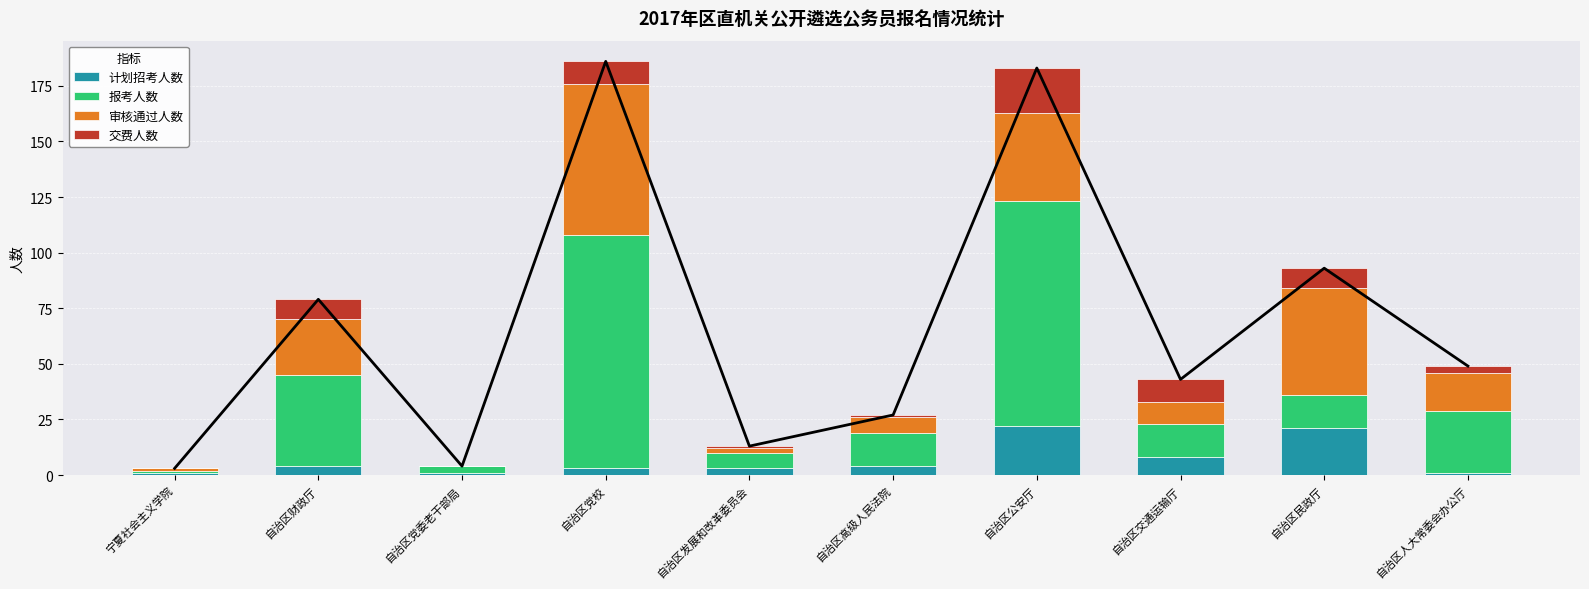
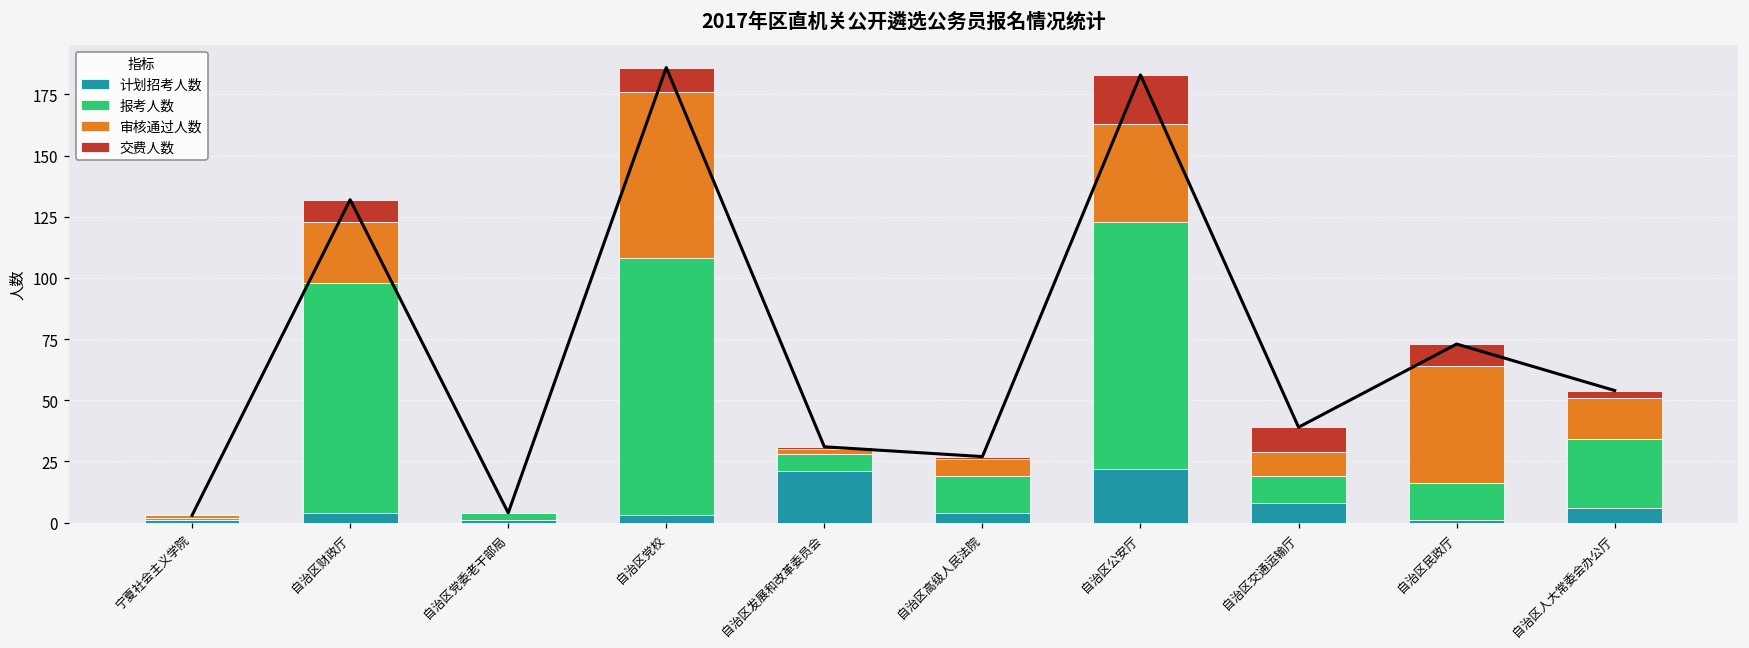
  {
    "交费人数": {
      "宁夏社会主义学院": 0,
      "自治区财政厅": 9,
      "自治区党委老干部局": 0,
      "自治区党校": 10,
      "自治区高级人民法院": 27,
      "自治区公安厅": 20,
      "自治区交通运输厅": 10,
      "自治区民政厅": 9,
      "自治区人大常委会办公厅": 3
    },
    "计划招考人数": {
      "自治区财政厅": 4,
      "自治区党校": 3,
-     "自治区发展和改革委员会": 3,
+     "自治区发展和改革委员会": 21,
      "自治区高级人民法院": 4,
      "自治区公安厅": 22,
      "自治区交通运输厅": 8,
-     "自治区民政厅": 21,
-     "自治区人大常委会办公厅": 1
+     "自治区民政厅": 1,
+     "自治区人大常委会办公厅": 6
    },
    "报考人数": {
-     "自治区财政厅": 41,
+     "自治区财政厅": 94,
      "自治区党委老干部局": 3,
      "自治区党校": 105,
      "自治区发展和改革委员会": 7,
      "自治区高级人民法院": 15,
      "自治区公安厅": 101,
-     "自治区交通运输厅": 15,
+     "自治区交通运输厅": 11,
      "自治区民政厅": 15,
      "自治区人大常委会办公厅": 28
    },
    "审核通过人数": {
      "自治区财政厅": 25,
      "自治区党委老干部局": 0,
      "自治区党校": 68,
      "自治区发展和改革委员会": 2,
      "自治区高级人民法院": 7,
      "自治区公安厅": 40,
      "自治区交通运输厅": 10,
      "自治区民政厅": 48,
      "自治区人大常委会办公厅": 17
    }
  }
